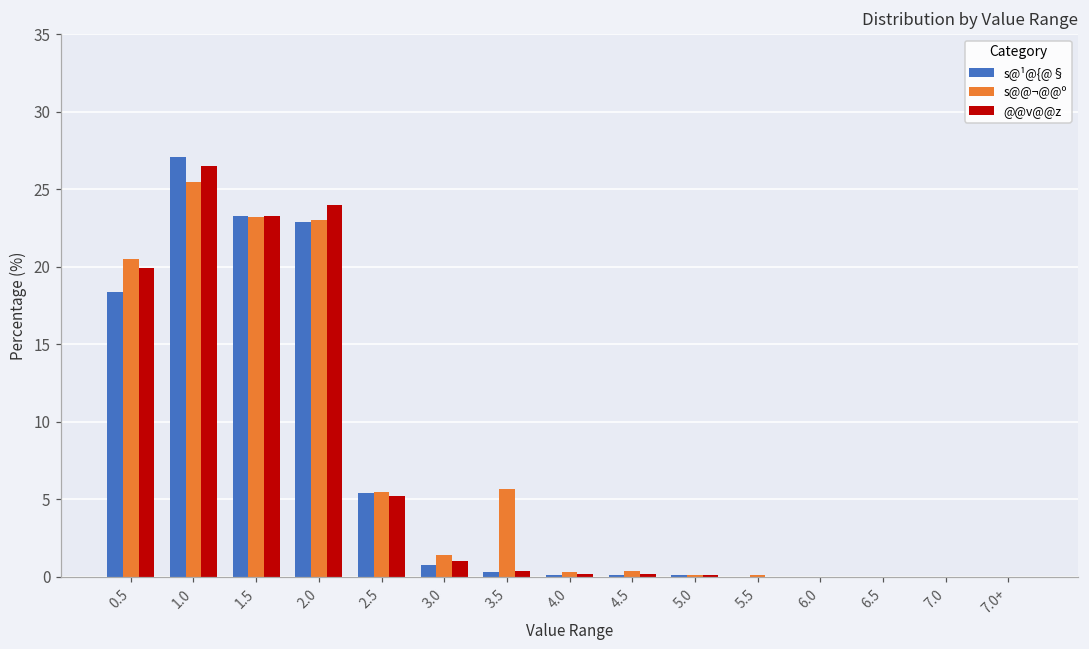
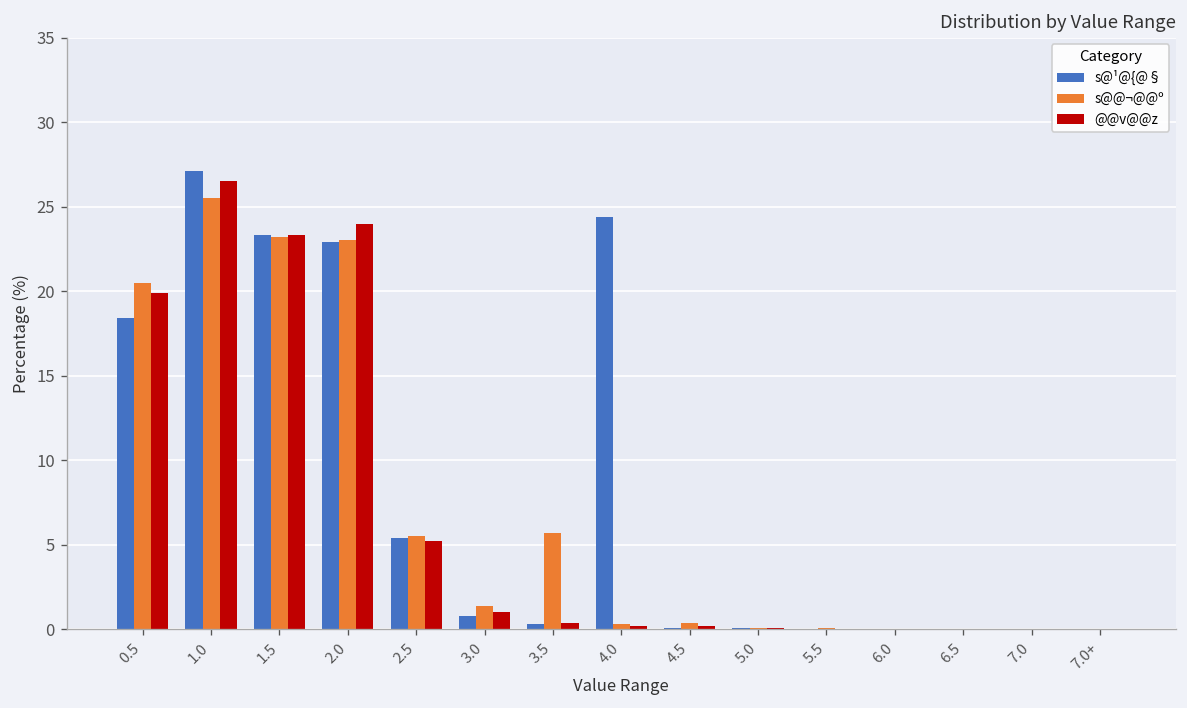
  {
    "s@¹@{@§": {
      "0.5": 18.4,
      "1.0": 27.1,
      "1.5": 23.3,
      "2.0": 22.9,
      "2.5": 5.4,
      "3.0": 0.8,
      "3.5": 0.3,
-     "4.0": 0.1,
+     "4.0": 24.4,
      "5.5": 0.0,
      "6.0": 0.0,
      "6.5": 0.0,
      "7.0": 0.0,
      "7.0+": 0.0
    },
    "s@@¬@@º": {
      "0.5": 20.5,
      "1.0": 25.5,
      "1.5": 23.2,
      "2.0": 23.0,
      "2.5": 5.5,
      "3.0": 1.4,
      "3.5": 5.7,
      "4.0": 0.3,
      "4.5": 0.4,
      "6.0": 0.0,
      "6.5": 0.0,
      "7.0": 0.0,
      "7.0+": 0.0
    },
    "@@v@@z": {
      "0.5": 19.9,
      "1.0": 26.5,
      "1.5": 23.3,
      "2.0": 24.0,
      "2.5": 5.2,
      "3.0": 1.0,
      "3.5": 0.4,
      "4.0": 0.2,
      "4.5": 0.2,
      "5.5": 0.0,
      "6.0": 0.0,
      "6.5": 0.0,
      "7.0": 0.0,
      "7.0+": 0.0
    }
  }
